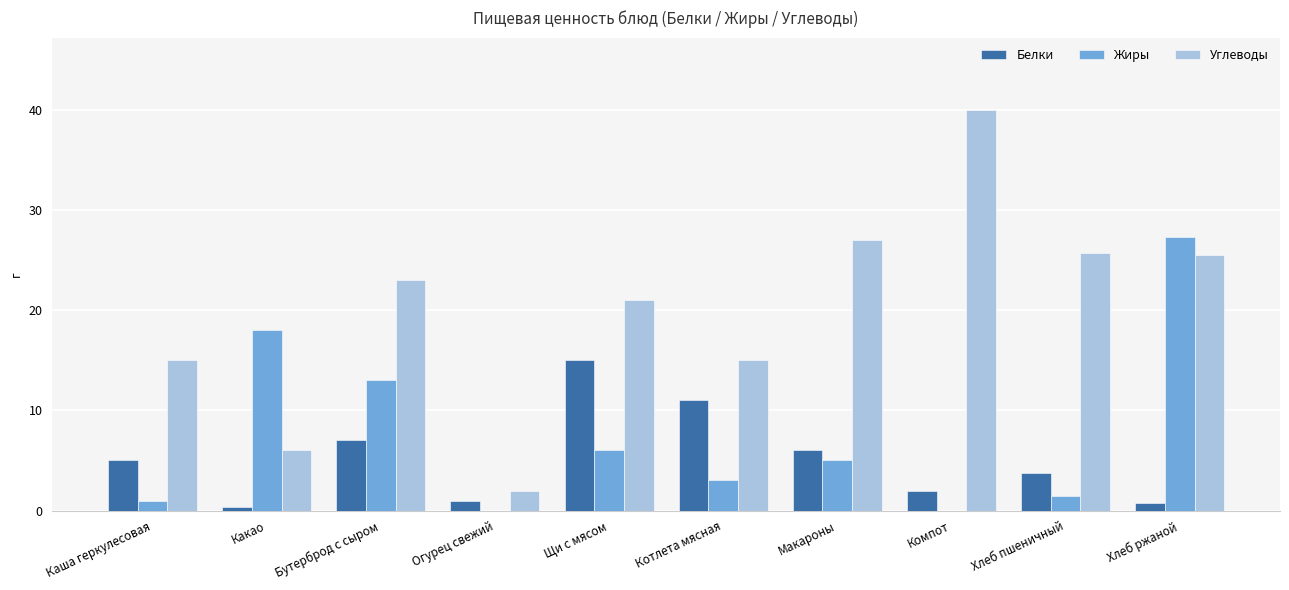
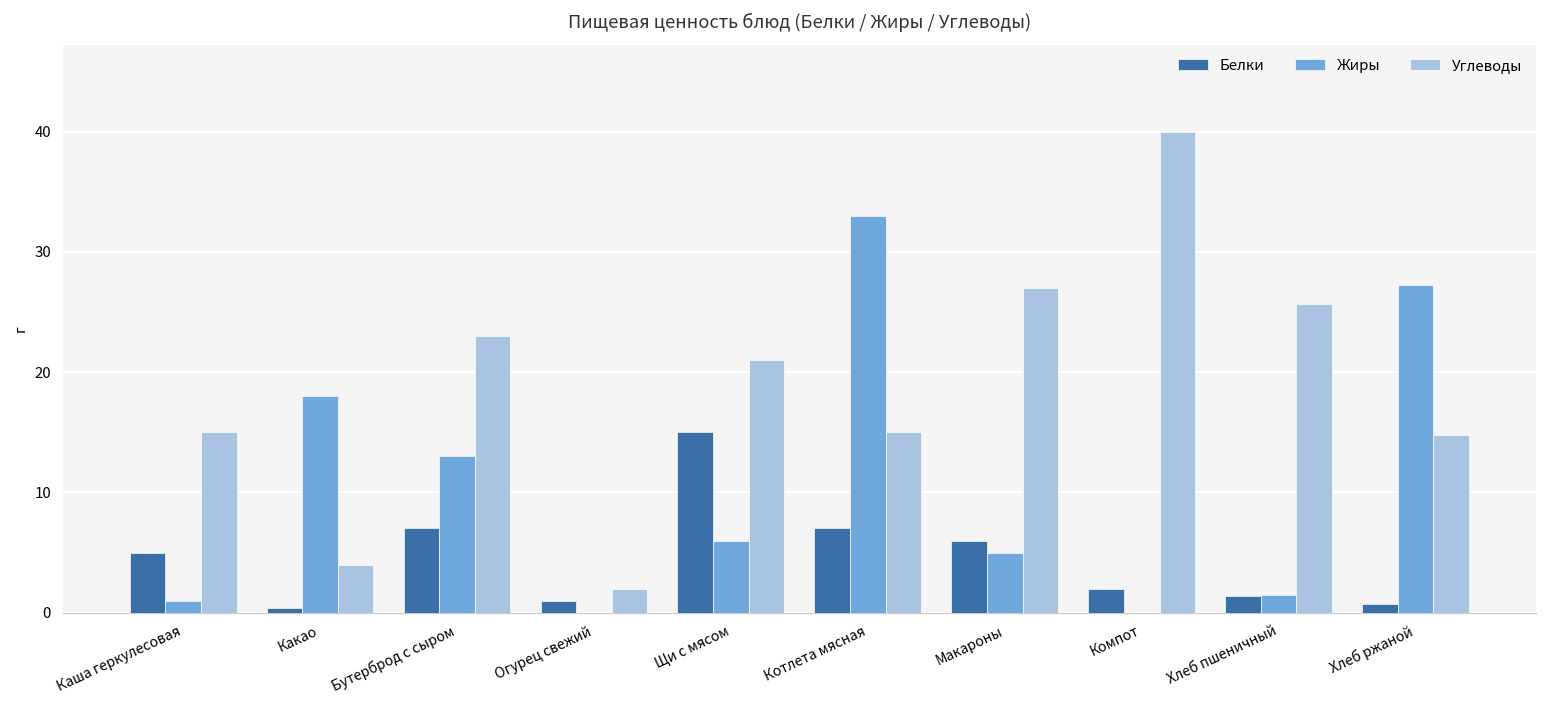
  {
    "Белки": {
      "Каша геркулесовая": 5.0,
      "Какао": 0.4,
      "Бутерброд с сыром": 7.0,
      "Огурец свежий": 1.0,
      "Щи с мясом": 15.0,
-     "Котлета мясная": 11,
+     "Котлета мясная": 7,
      "Макароны": 6.0,
      "Компот": 2.0,
-     "Хлеб пшеничный": 3.8,
+     "Хлеб пшеничный": 1.4,
      "Хлеб ржаной": 0.7
    },
    "Жиры": {
      "Каша геркулесовая": 1,
      "Какао": 18,
      "Бутерброд с сыром": 13,
      "Огурец свежий": 0,
      "Щи с мясом": 6,
-     "Котлета мясная": 3,
+     "Котлета мясная": 33,
      "Макароны": 5,
      "Компот": 0,
      "Хлеб пшеничный": 1.5,
      "Хлеб ржаной": 27.3
    },
    "Углеводы": {
      "Каша геркулесовая": 15.0,
-     "Какао": 6,
+     "Какао": 4,
      "Бутерброд с сыром": 23.0,
      "Огурец свежий": 2.0,
      "Щи с мясом": 21.0,
      "Котлета мясная": 15.0,
      "Макароны": 27.0,
      "Компот": 40.0,
      "Хлеб пшеничный": 25.7,
-     "Хлеб ржаной": 25.5
+     "Хлеб ржаной": 14.8
    }
  }
